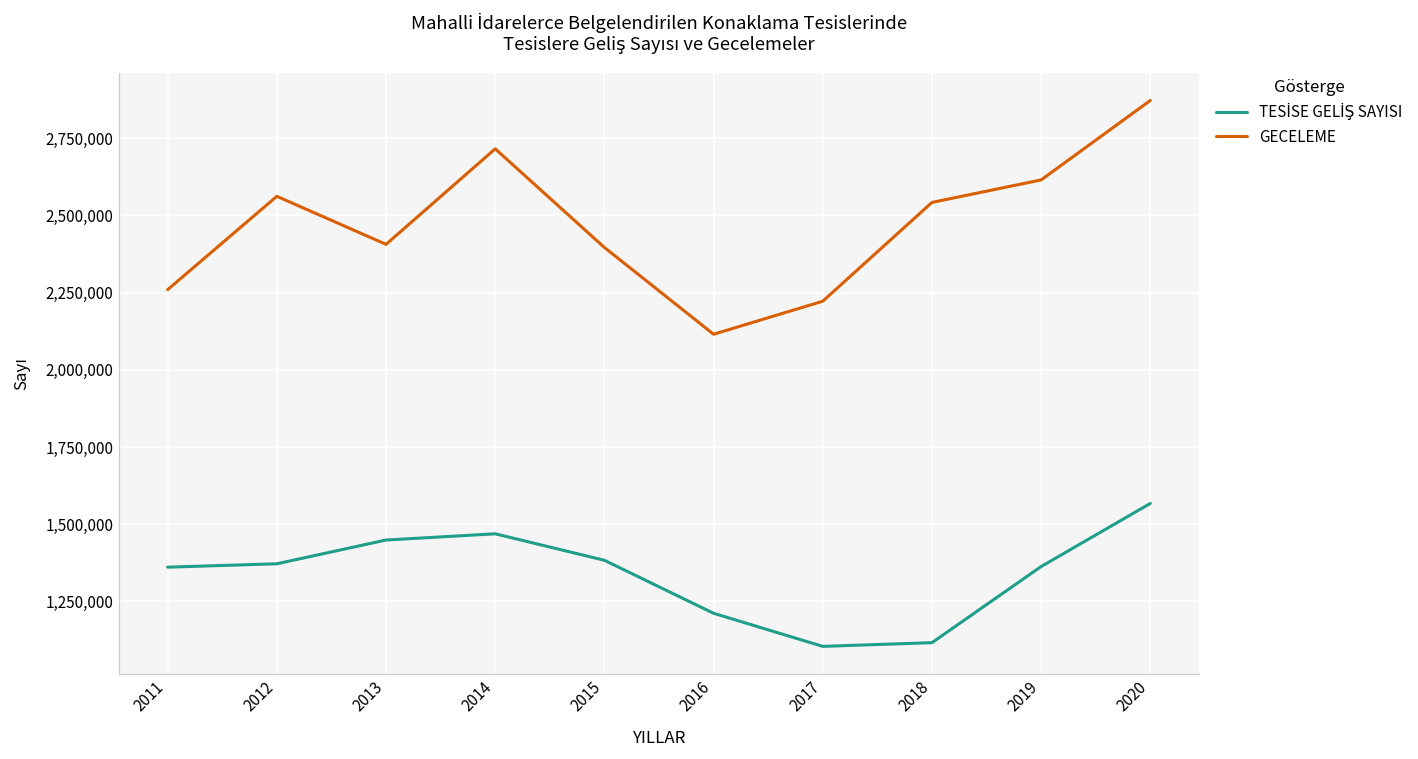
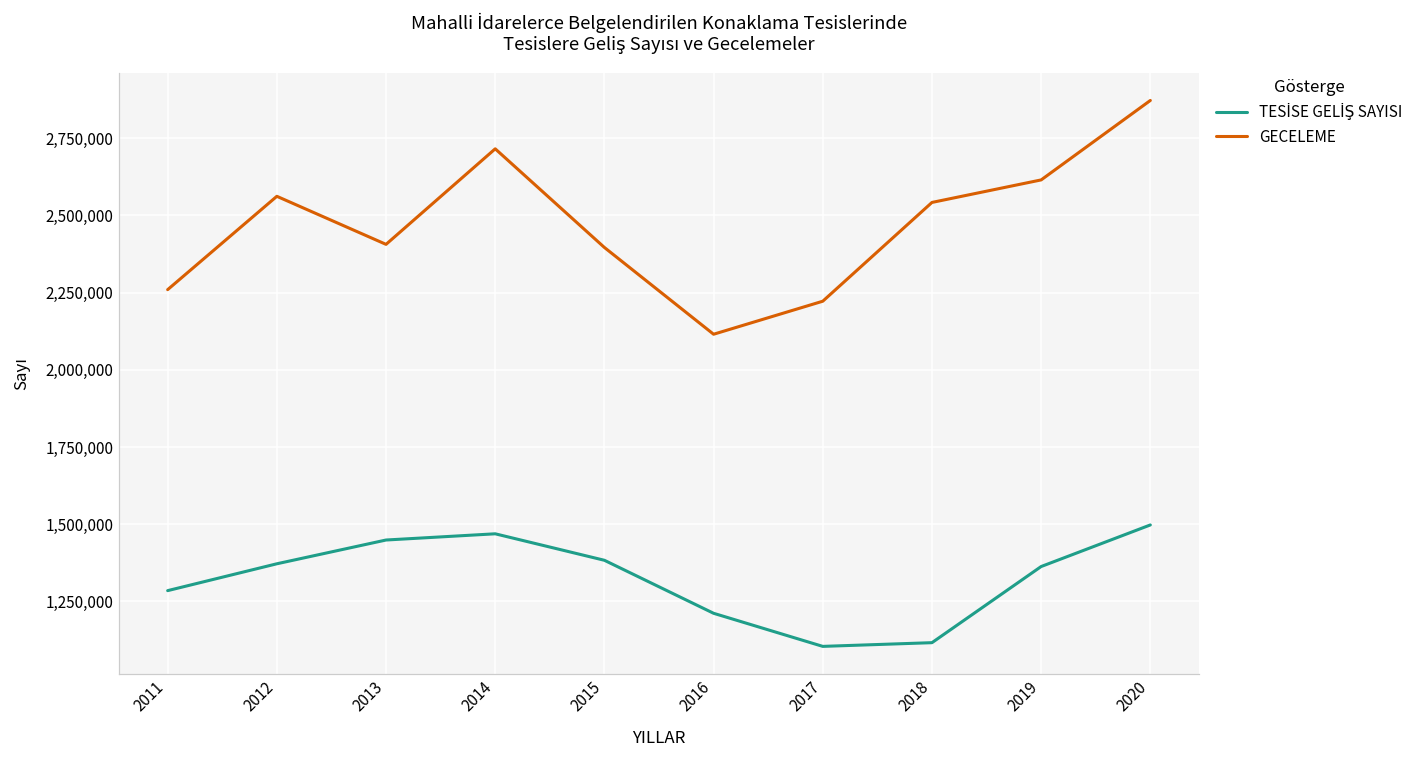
  {
    "TESİSE GELİŞ SAYISI": {
-     "2011": "1,360,000",
+     "2011": "1,290,000",
      "2012": "1,370,000",
      "2013": "1,450,000",
      "2014": "1,470,000",
      "2015": "1,380,000",
      "2016": "1,210,000",
      "2017": "1,100,000",
      "2018": "1,120,000",
      "2019": "1,360,000",
-     "2020": "1,570,000"
+     "2020": "1,500,000"
    },
    "GECELEME": {
      "2011": "2,260,000",
      "2012": "2,560,000",
      "2013": "2,410,000",
      "2014": "2,720,000",
      "2015": "2,400,000",
      "2016": "2,120,000",
      "2017": "2,220,000",
      "2018": "2,540,000",
      "2019": "2,620,000",
      "2020": "2,870,000"
    }
  }
